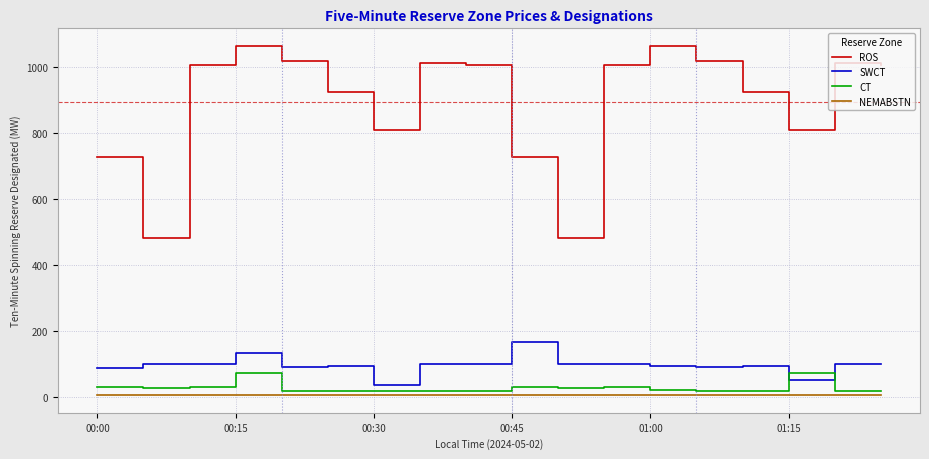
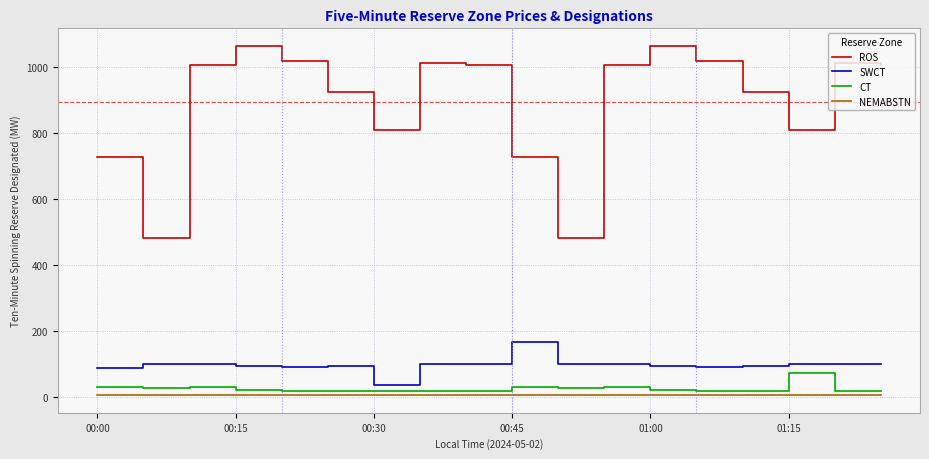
  {
    "ROS": {
      "00:00": 730,
      "00:15": 1060,
      "00:30": 810,
      "00:45": 730,
      "01:00": 1060,
      "01:15": 810
    },
    "SWCT": {
      "00:00": 90,
-     "00:15": 140,
+     "00:15": 90,
      "00:30": 40,
      "00:45": 170,
      "01:00": 90,
-     "01:15": 50
+     "01:15": 100
    },
    "CT": {
      "00:00": 30,
-     "00:15": 70,
+     "00:15": 20,
      "00:30": 20,
      "00:45": 30,
      "01:00": 20,
      "01:15": 70
    },
    "NEMABSTN": {
      "00:00": 10,
      "00:15": 10,
      "00:30": 10,
      "00:45": 10,
      "01:00": 10,
      "01:15": 10
    }
  }
